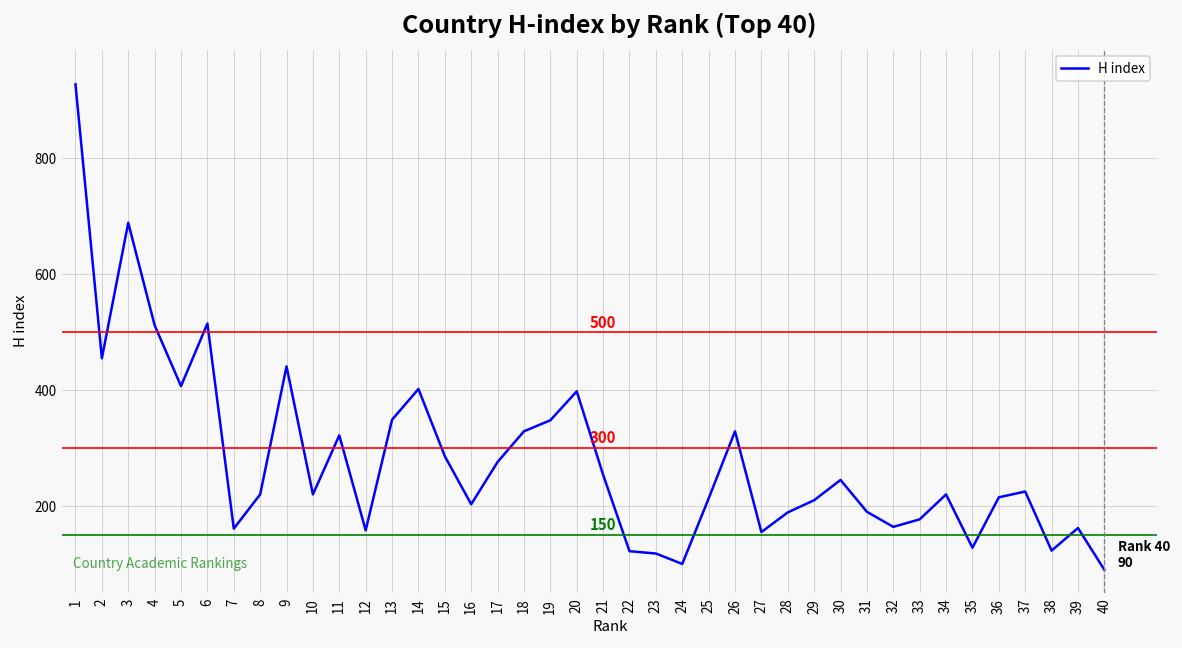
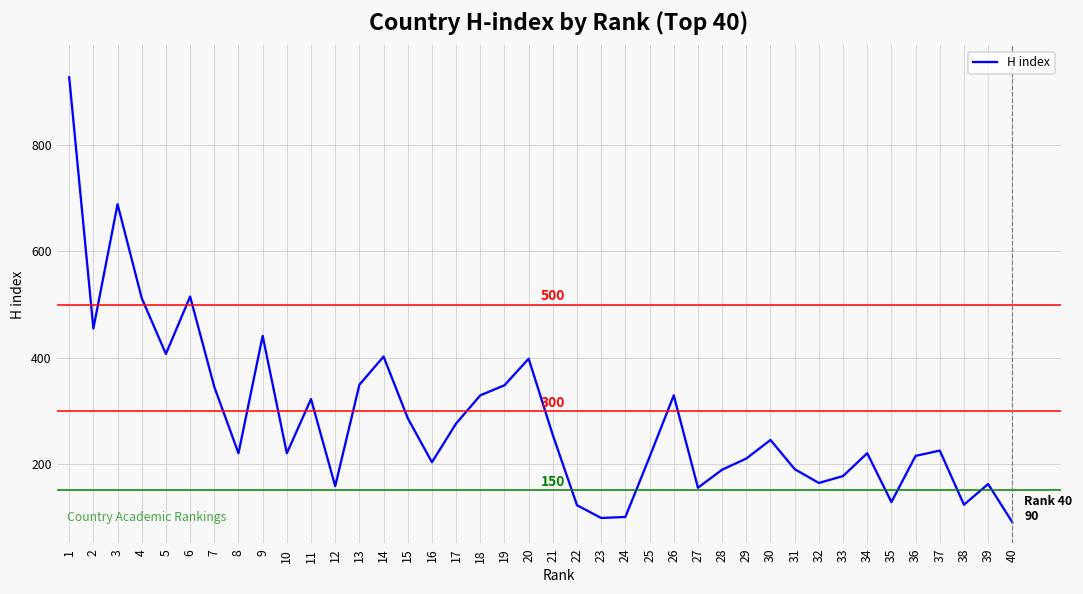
  {
    "1": 930,
    "2": 460,
    "3": 690,
    "4": 510,
    "5": 410,
    "6": 520,
-   "7": 160,
+   "7": 350,
    "8": 220,
    "9": 440,
    "10": 220,
    "11": 320,
    "12": 160,
    "13": 350,
    "14": 400,
    "15": 290,
    "16": 200,
    "17": 280,
    "18": 330,
    "19": 350,
    "20": 400,
-   "23": 120,
+   "23": 100,
    "24": 100,
    "25": 210,
    "26": 330,
    "27": 160,
    "28": 190,
    "29": 210,
    "30": 250,
    "31": 190,
    "32": 160,
    "33": 180,
    "34": 220,
    "35": 130,
    "36": 220,
    "37": 230,
    "38": 120,
    "39": 160
  }
